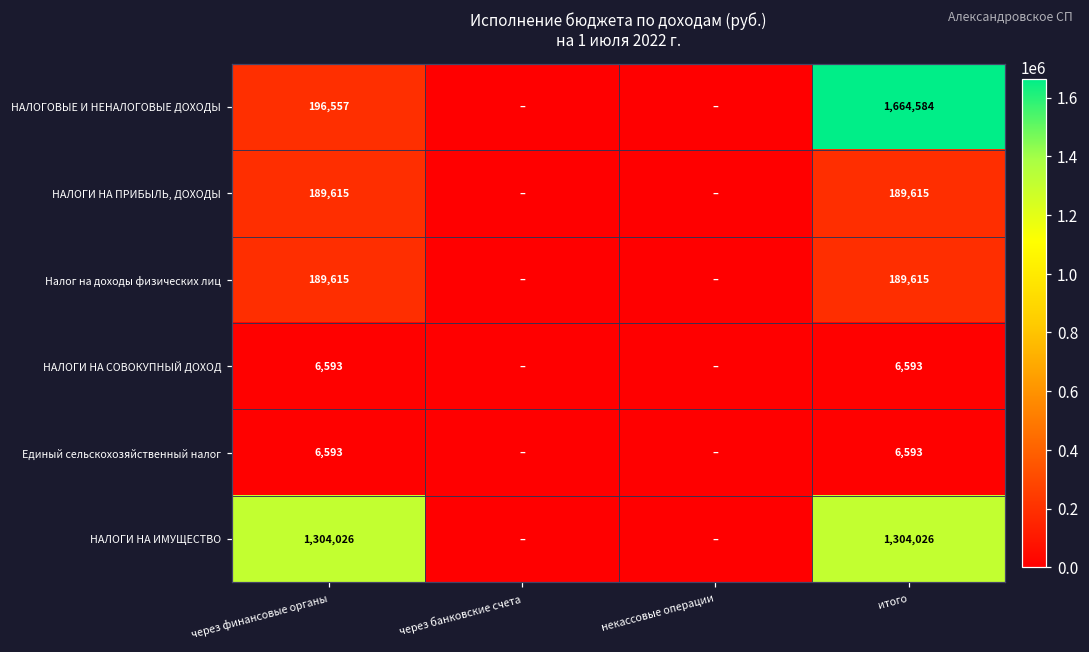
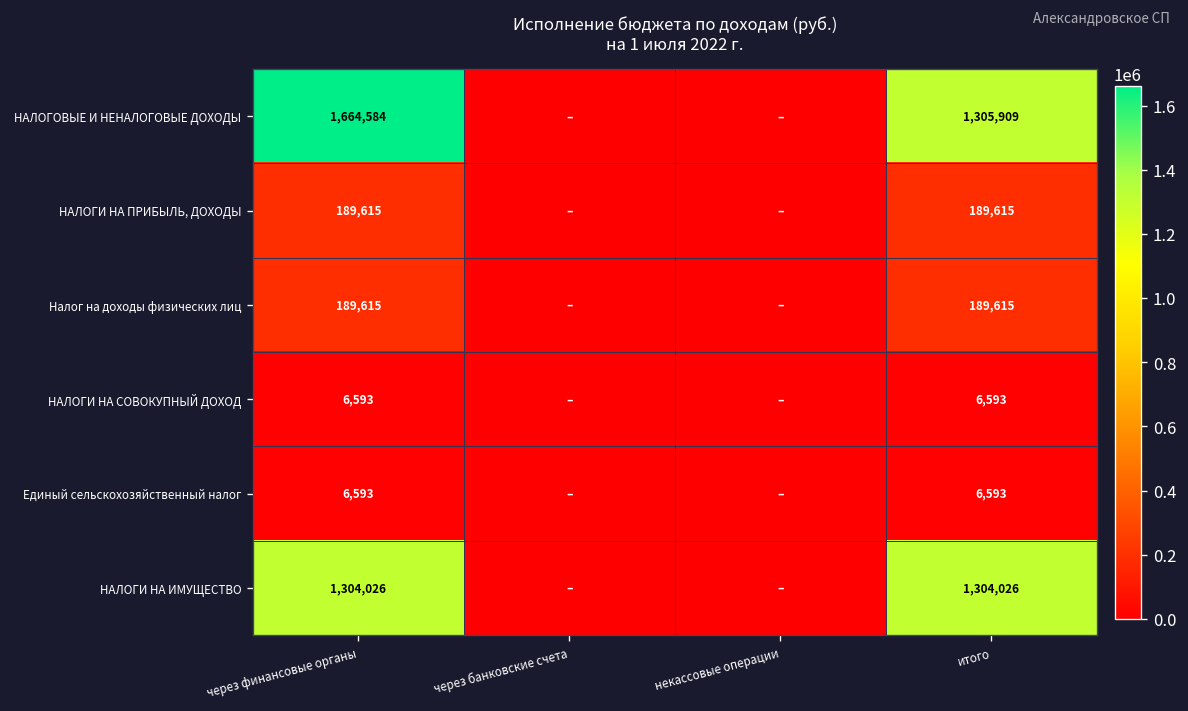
  {
    "НАЛОГОВЫЕ И НЕНАЛОГОВЫЕ ДОХОДЫ": {
-     "через финансовые органы": "196,557",
-     "итого": "1,664,584"
+     "через финансовые органы": "1,664,584",
+     "итого": "1,305,909"
    },
    "НАЛОГИ НА ПРИБЫЛЬ, ДОХОДЫ": {
      "через финансовые органы": "189,615",
      "итого": "189,615"
    },
    "Налог на доходы физических лиц": {
      "через финансовые органы": "189,615",
      "итого": "189,615"
    },
    "НАЛОГИ НА СОВОКУПНЫЙ ДОХОД": {
      "через финансовые органы": "6,593",
      "итого": "6,593"
    },
    "Единый сельскохозяйственный налог": {
      "через финансовые органы": "6,593",
      "итого": "6,593"
    },
    "НАЛОГИ НА ИМУЩЕСТВО": {
      "через финансовые органы": "1,304,026",
      "итого": "1,304,026"
    }
  }
